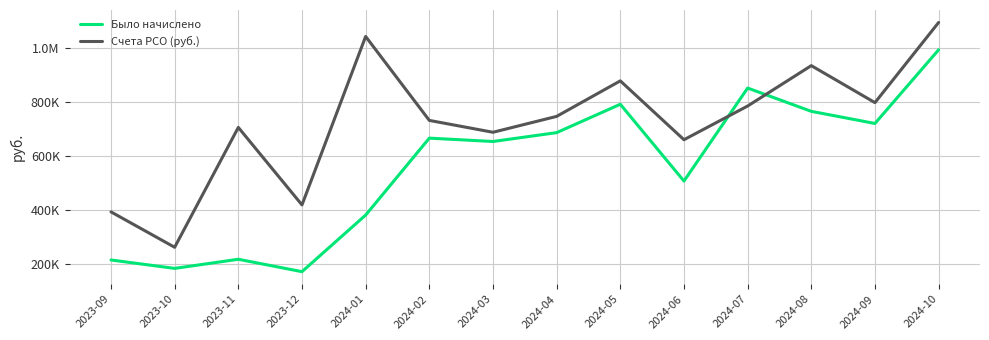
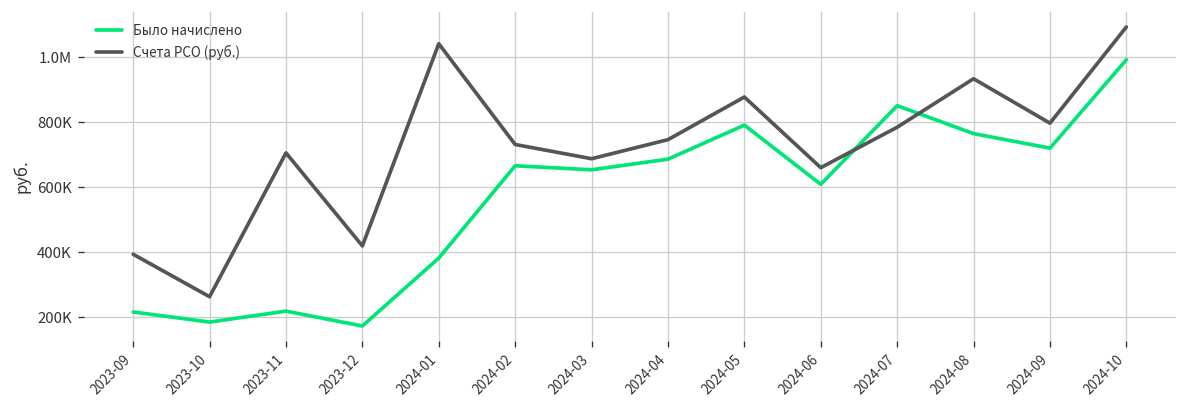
  {
    "Было начислено": {
      "2023-09": 220000,
      "2023-10": 190000,
      "2023-11": 220000,
      "2023-12": 170000,
      "2024-01": 380000,
      "2024-02": 670000,
      "2024-03": 650000,
      "2024-04": 690000,
      "2024-05": 790000,
-     "2024-06": 510000,
+     "2024-06": 610000,
      "2024-07": 850000,
      "2024-08": 760000,
      "2024-09": 720000,
      "2024-10": 990000
    },
    "Счета РСО (руб.)": {
      "2023-09": 390000,
      "2023-10": 260000,
      "2023-11": 710000,
      "2023-12": 420000,
      "2024-01": 1040000,
      "2024-02": 730000,
      "2024-03": 690000,
      "2024-04": 750000,
      "2024-05": 880000,
      "2024-06": 660000,
      "2024-07": 780000,
      "2024-08": 930000,
      "2024-09": 800000,
      "2024-10": 1090000
    }
  }
